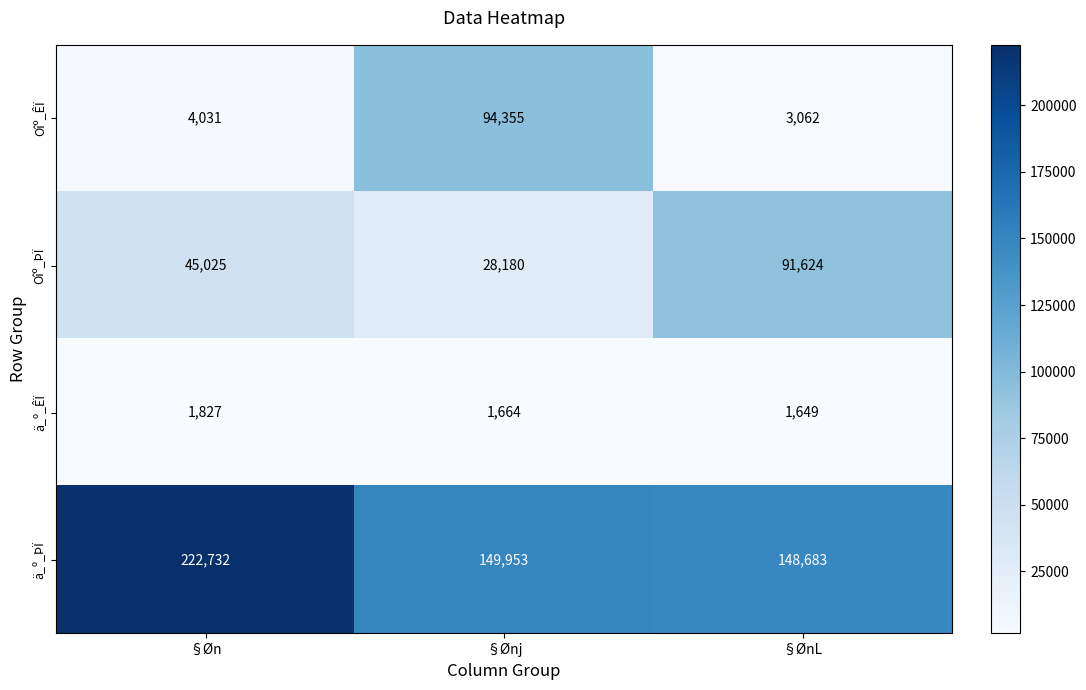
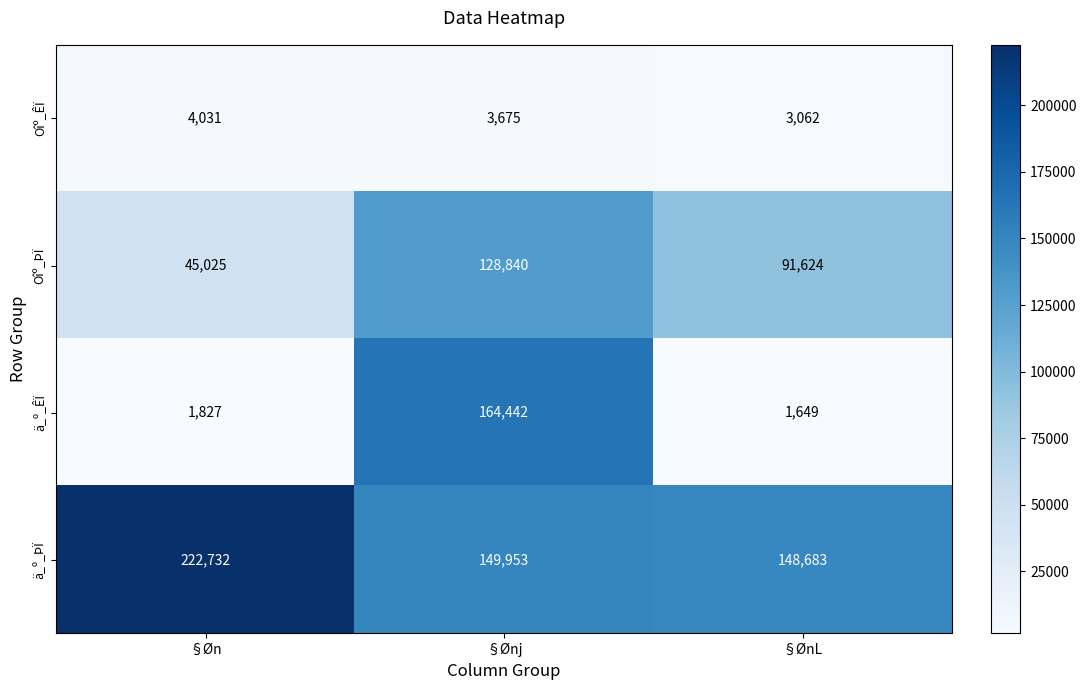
  {
    "Oîº_ÊÏ": {
      "§Øn": "4,031",
-     "§Ønj": "94,355",
+     "§Ønj": "3,675",
      "§ØnL": "3,062"
    },
    "Oîº_ÞÏ": {
      "§Øn": "45,025",
-     "§Ønj": "28,180",
+     "§Ønj": "128,840",
      "§ØnL": "91,624"
    },
    "ä_º_ÊÏ": {
      "§Øn": "1,827",
-     "§Ønj": "1,664",
+     "§Ønj": "164,442",
      "§ØnL": "1,649"
    },
    "ä_º_ÞÏ": {
      "§Øn": "222,732",
      "§Ønj": "149,953",
      "§ØnL": "148,683"
    }
  }
